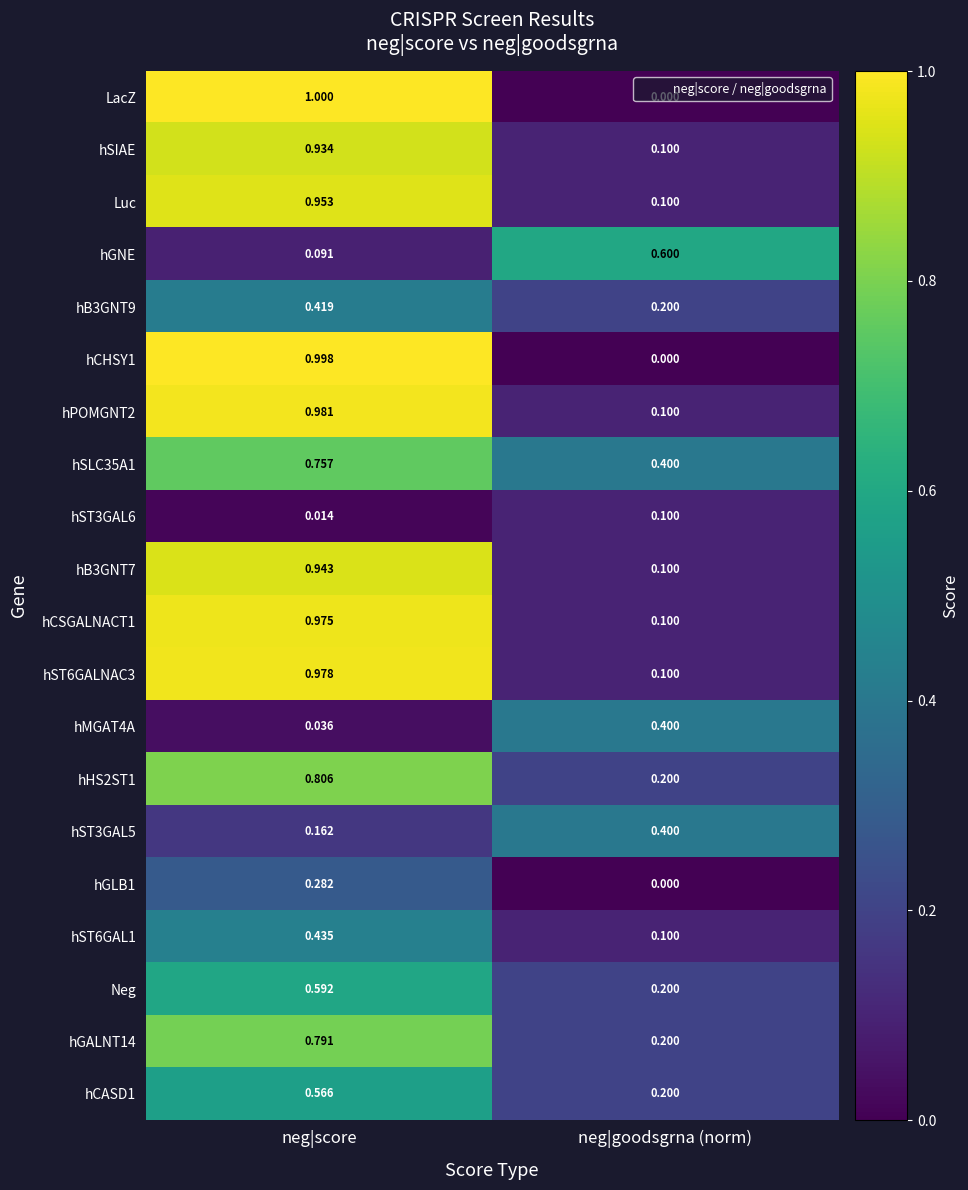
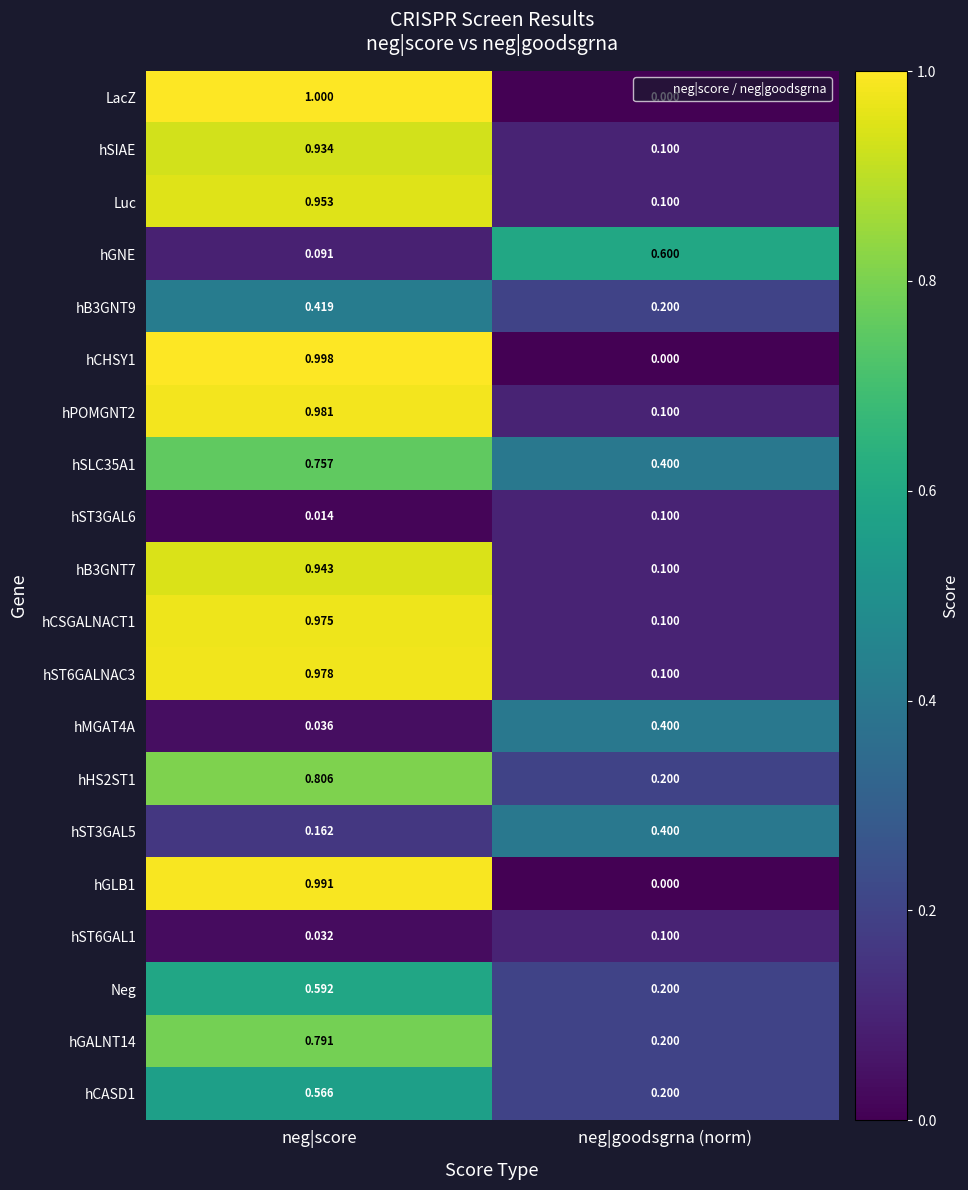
  {
    "LacZ": {
      "neg|score": 1.000
    },
    "hSIAE": {
      "neg|score": 0.934,
      "neg|goodsgrna (norm)": 0.100
    },
    "Luc": {
      "neg|score": 0.953,
      "neg|goodsgrna (norm)": 0.100
    },
    "hGNE": {
      "neg|score": 0.091,
      "neg|goodsgrna (norm)": 0.600
    },
    "hB3GNT9": {
      "neg|score": 0.419,
      "neg|goodsgrna (norm)": 0.200
    },
    "hCHSY1": {
      "neg|score": 0.998,
      "neg|goodsgrna (norm)": 0.000
    },
    "hPOMGNT2": {
      "neg|score": 0.981,
      "neg|goodsgrna (norm)": 0.100
    },
    "hSLC35A1": {
      "neg|score": 0.757,
      "neg|goodsgrna (norm)": 0.400
    },
    "hST3GAL6": {
      "neg|score": 0.014,
      "neg|goodsgrna (norm)": 0.100
    },
    "hB3GNT7": {
      "neg|score": 0.943,
      "neg|goodsgrna (norm)": 0.100
    },
    "hCSGALNACT1": {
      "neg|score": 0.975,
      "neg|goodsgrna (norm)": 0.100
    },
    "hST6GALNAC3": {
      "neg|score": 0.978,
      "neg|goodsgrna (norm)": 0.100
    },
    "hMGAT4A": {
      "neg|score": 0.036,
      "neg|goodsgrna (norm)": 0.400
    },
    "hHS2ST1": {
      "neg|score": 0.806,
      "neg|goodsgrna (norm)": 0.200
    },
    "hST3GAL5": {
      "neg|score": 0.162,
      "neg|goodsgrna (norm)": 0.400
    },
    "hGLB1": {
-     "neg|score": 0.282,
+     "neg|score": 0.991,
      "neg|goodsgrna (norm)": 0.000
    },
    "hST6GAL1": {
-     "neg|score": 0.435,
+     "neg|score": 0.032,
      "neg|goodsgrna (norm)": 0.100
    },
    "Neg": {
      "neg|score": 0.592,
      "neg|goodsgrna (norm)": 0.200
    },
    "hGALNT14": {
      "neg|score": 0.791,
      "neg|goodsgrna (norm)": 0.200
    },
    "hCASD1": {
      "neg|score": 0.566,
      "neg|goodsgrna (norm)": 0.200
    }
  }
